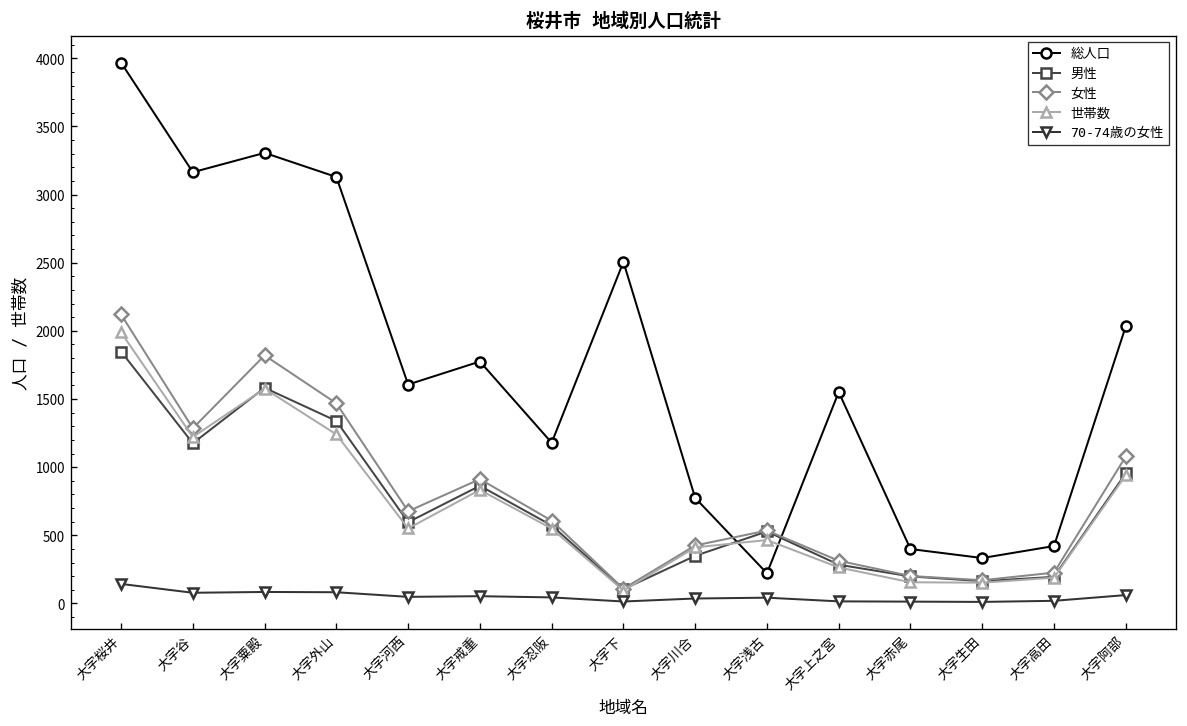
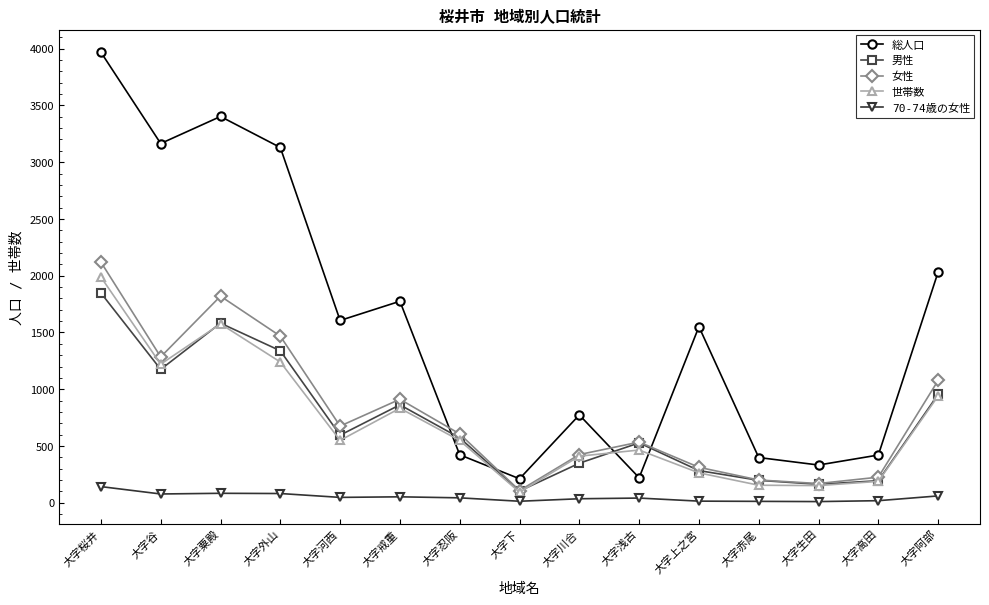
  {
    "総人口": {
      "大字桜井": 3970,
      "大字谷": 3160,
-     "大字粟殿": 3310,
+     "大字粟殿": 3400,
      "大字外山": 3130,
      "大字河西": 1610,
      "大字戒重": 1780,
-     "大字忍阪": 1180,
-     "大字下": 2510,
+     "大字忍阪": 420,
+     "大字下": 210,
      "大字川合": 770,
      "大字浅古": 220,
      "大字上之宮": 1550,
      "大字赤尾": 400,
      "大字生田": 330,
      "大字高田": 420,
      "大字阿部": 2030
    }
  }
